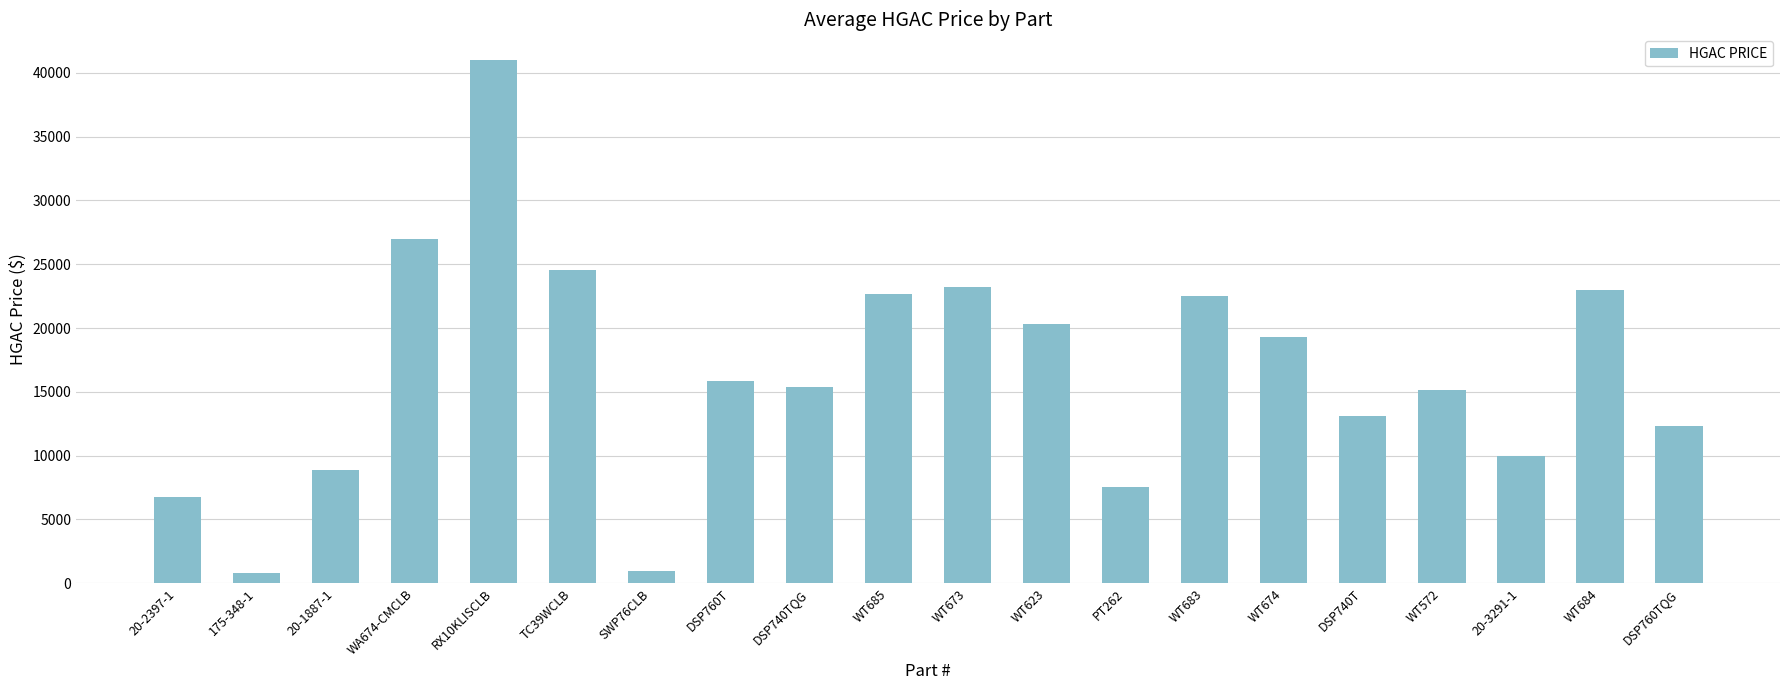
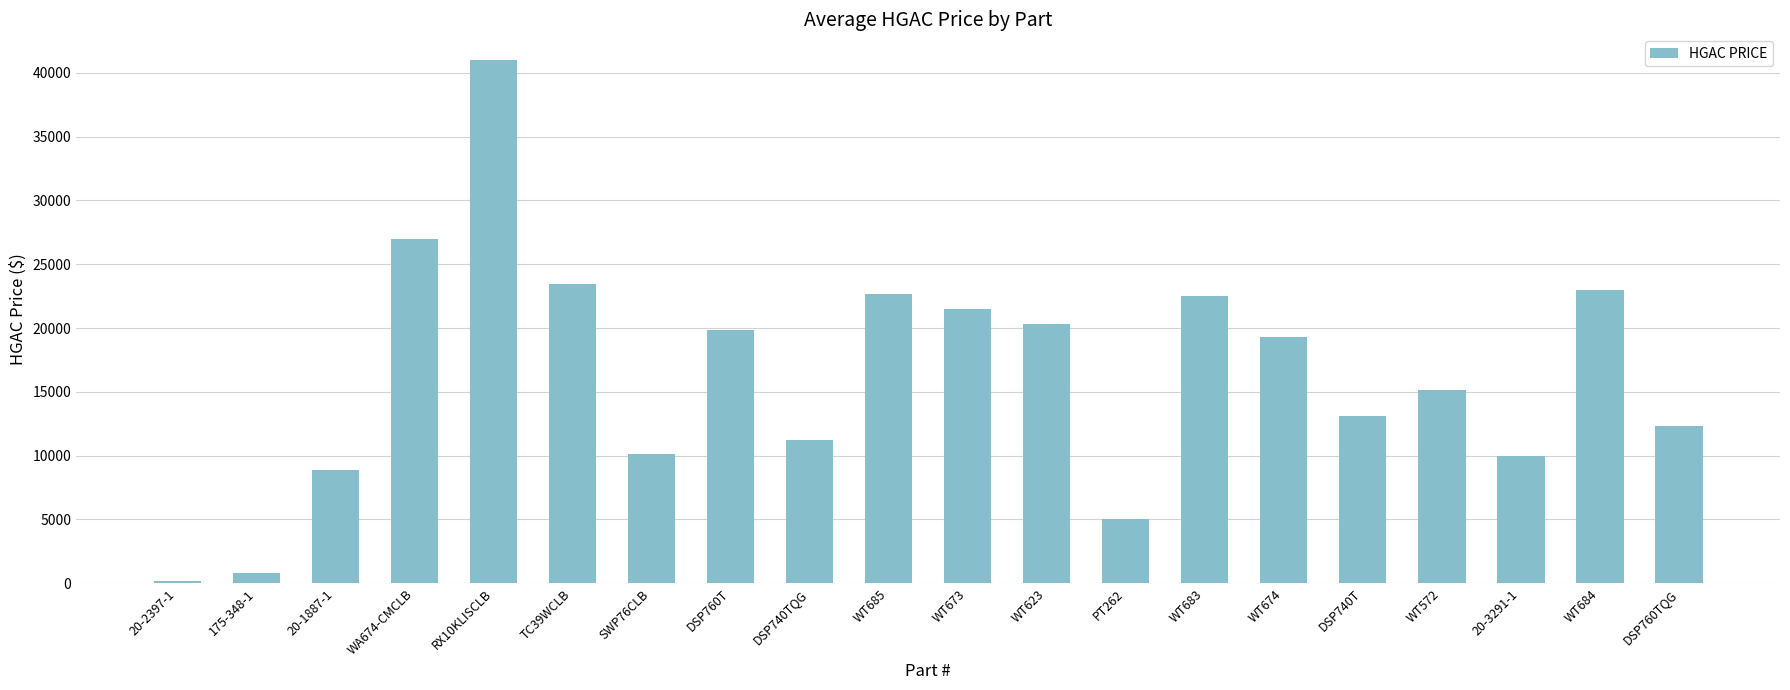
  {
-   "20-2397-1": 6700,
+   "20-2397-1": 200,
    "175-348-1": 800,
    "20-1887-1": 8900,
    "WA674-CMCLB": 27000,
    "RX10KLISCLB": 41000,
-   "TC39WCLB": 24500,
-   "SWP76CLB": 900,
-   "DSP760T": 15800,
-   "DSP740TQG": 15300,
+   "TC39WCLB": 23500,
+   "SWP76CLB": 10100,
+   "DSP760T": 19900,
+   "DSP740TQG": 11200,
    "WT685": 22600,
-   "WT673": 23300,
+   "WT673": 21500,
    "WT623": 20300,
-   "PT262": 7500,
+   "PT262": 5000,
    "WT683": 22500,
    "WT674": 19300,
    "DSP740T": 13100,
    "WT572": 15200,
    "20-3291-1": 9900,
    "WT684": 23000,
    "DSP760TQG": 12300
  }
